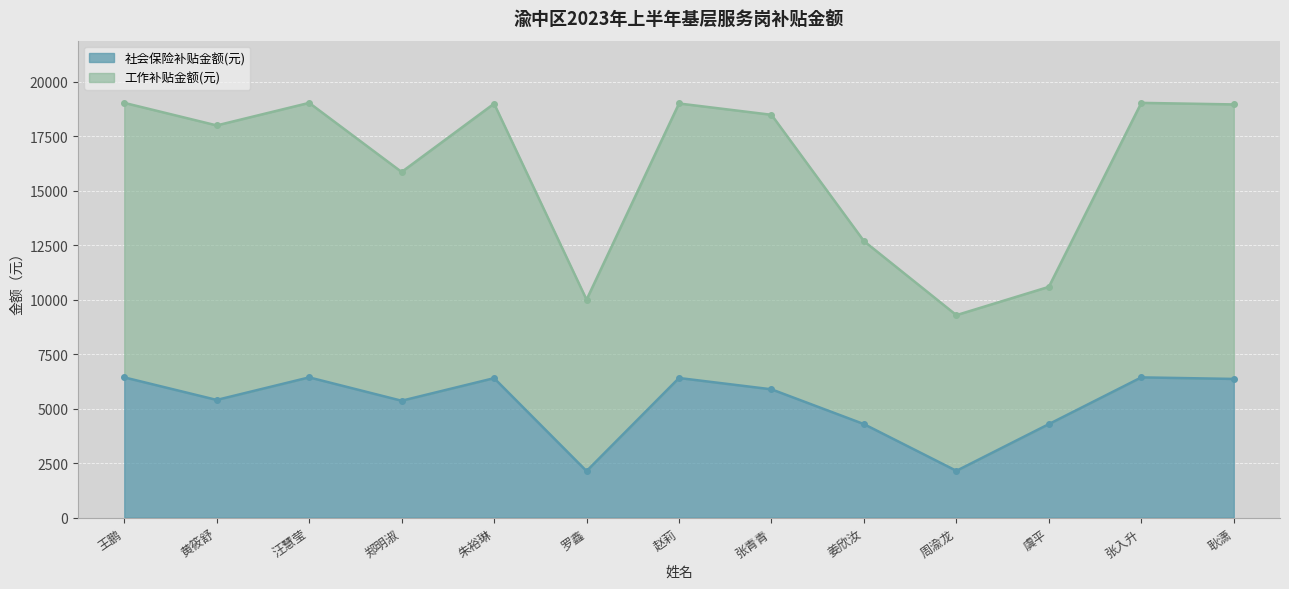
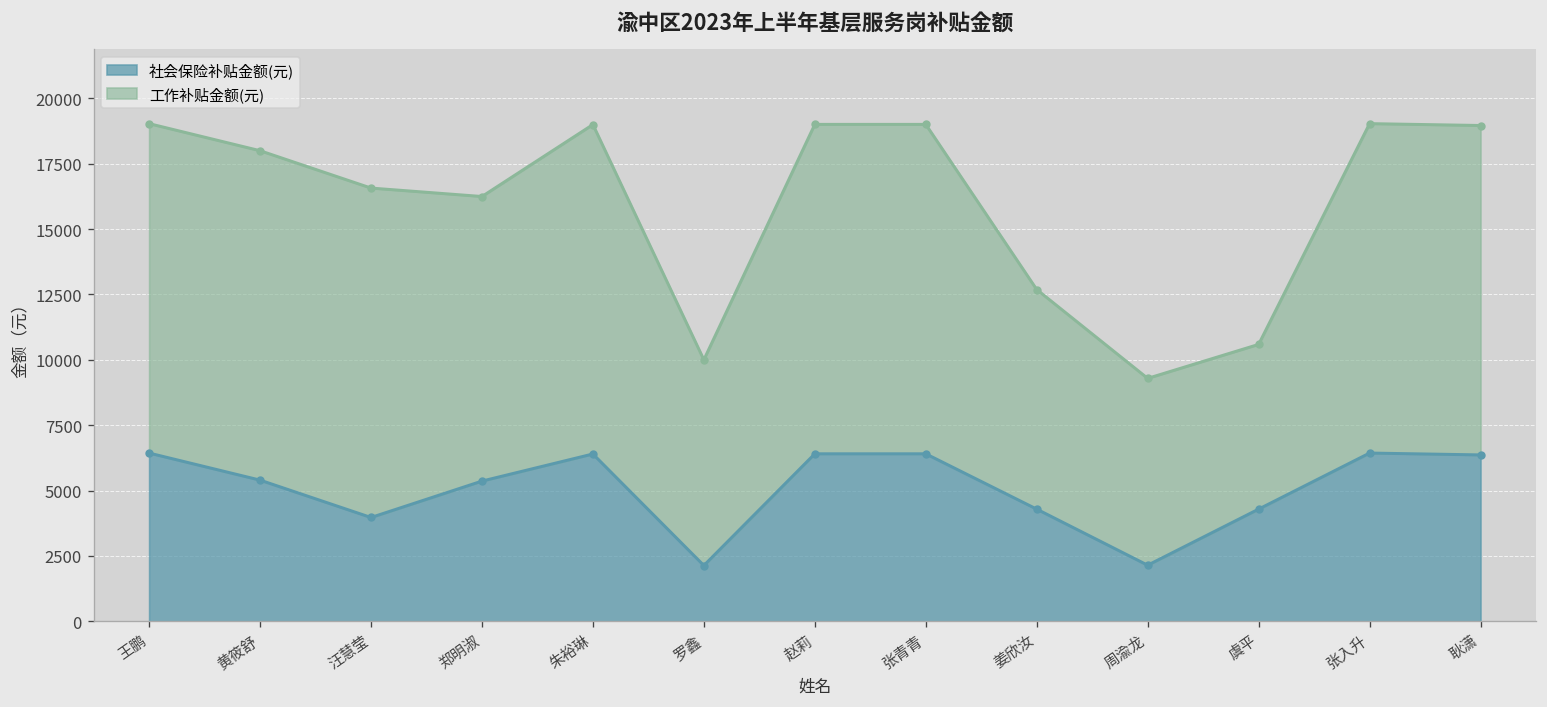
  {
    "社会保险补贴金额(元)": {
      "王鹏": 6400,
      "黄筱舒": 5400,
-     "汪慧莹": 6400,
+     "汪慧莹": 4000,
      "郑明淑": 5400,
      "朱裕琳": 6400,
      "罗鑫": 2100,
      "赵莉": 6400,
-     "张青青": 5900,
+     "张青青": 6400,
      "姜欣汝": 4300,
      "周渝龙": 2100,
      "虞平": 4300,
      "张入升": 6400,
      "耿潇": 6400
    },
    "工作补贴金额(元)": {
      "王鹏": 12600,
      "黄筱舒": 12600,
      "汪慧莹": 12600,
-     "郑明淑": 10500,
+     "郑明淑": 10900,
      "朱裕琳": 12600,
      "罗鑫": 7900,
      "赵莉": 12600,
      "张青青": 12600,
      "姜欣汝": 8400,
      "周渝龙": 7100,
      "虞平": 6300,
      "张入升": 12600,
      "耿潇": 12600
    }
  }
